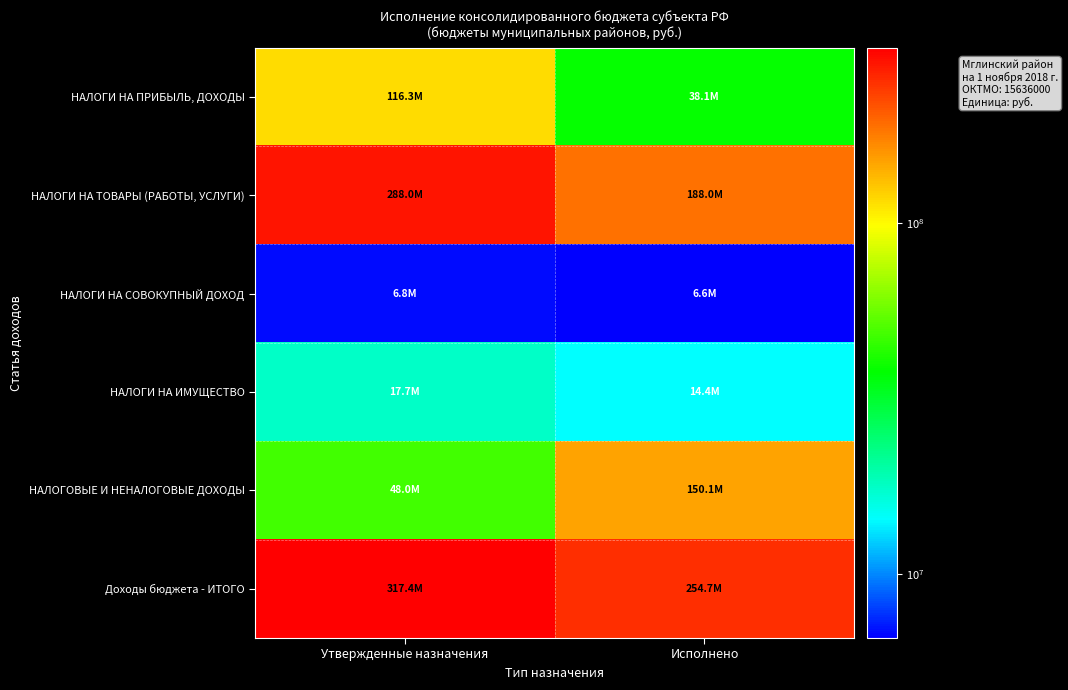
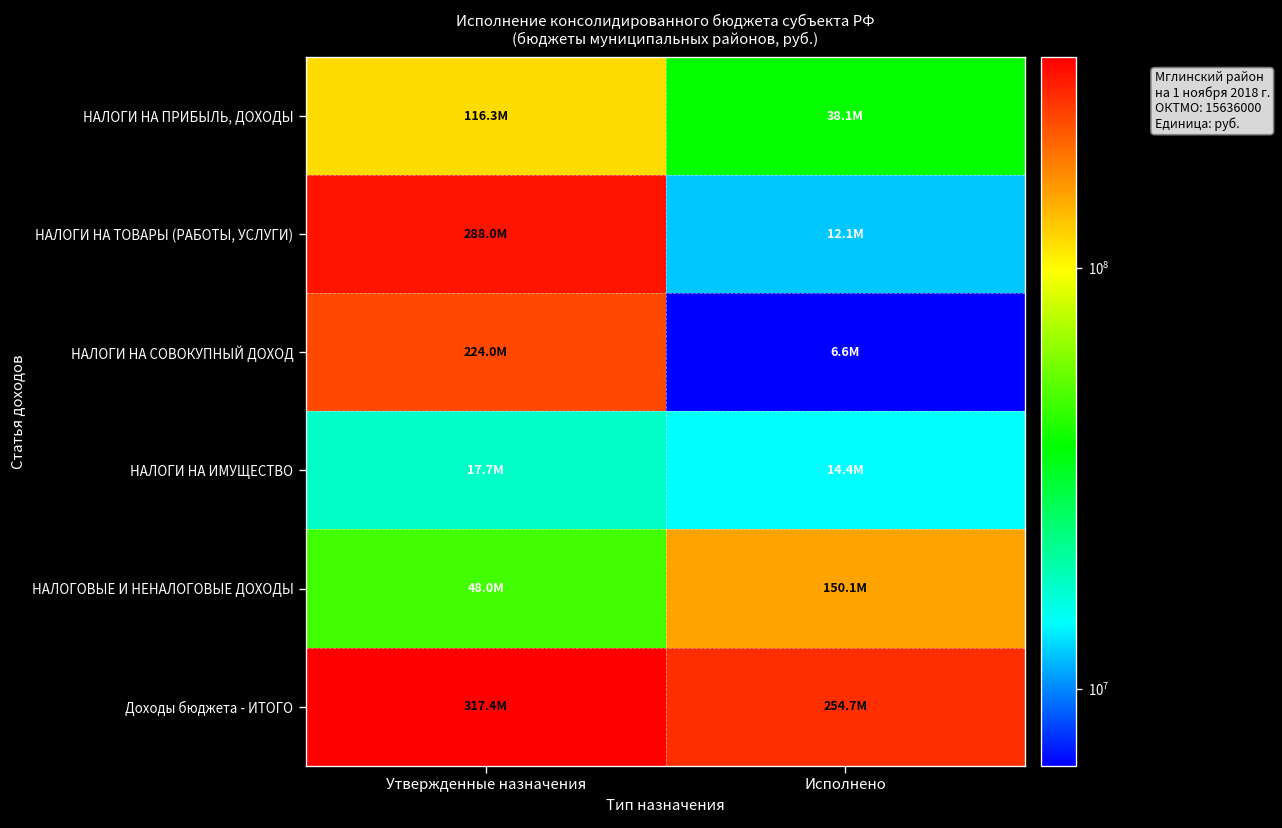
  {
    "НАЛОГИ НА ПРИБЫЛЬ, ДОХОДЫ": {
      "Утвержденные назначения": "116.3M",
      "Исполнено": "38.1M"
    },
    "НАЛОГИ НА ТОВАРЫ (РАБОТЫ, УСЛУГИ)": {
      "Утвержденные назначения": "288.0M",
-     "Исполнено": "188.0M"
+     "Исполнено": "12.1M"
    },
    "НАЛОГИ НА СОВОКУПНЫЙ ДОХОД": {
-     "Утвержденные назначения": "6.8M",
+     "Утвержденные назначения": "224.0M",
      "Исполнено": "6.6M"
    },
    "НАЛОГИ НА ИМУЩЕСТВО": {
      "Утвержденные назначения": "17.7M",
      "Исполнено": "14.4M"
    },
    "НАЛОГОВЫЕ И НЕНАЛОГОВЫЕ ДОХОДЫ": {
      "Утвержденные назначения": "48.0M",
      "Исполнено": "150.1M"
    },
    "Доходы бюджета - ИТОГО": {
      "Утвержденные назначения": "317.4M",
      "Исполнено": "254.7M"
    }
  }
